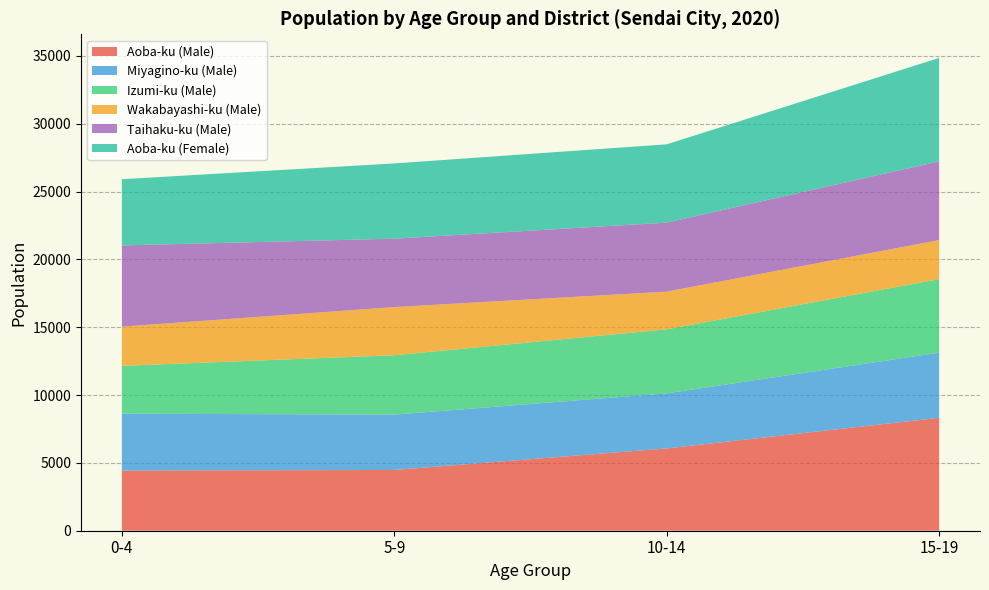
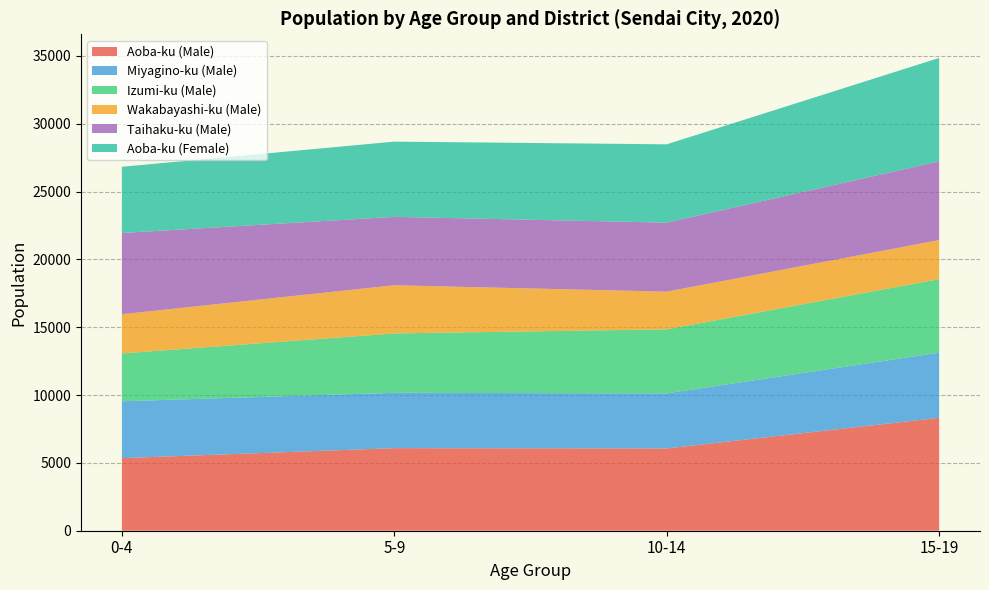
  {
    "Aoba-ku (Male)": {
-     "0-4": 4400,
-     "5-9": 4500,
+     "0-4": 5400,
+     "5-9": 6100,
      "10-14": 6100,
      "15-19": 8300
    },
    "Miyagino-ku (Male)": {
      "0-4": 4200,
      "5-9": 4100,
      "10-14": 4100,
      "15-19": 4800
    },
    "Wakabayashi-ku (Male)": {
      "0-4": 2900,
      "5-9": 3600,
      "10-14": 2800,
      "15-19": 2900
    },
    "Taihaku-ku (Male)": {
      "0-4": 6000,
      "5-9": 5000,
      "10-14": 5100,
      "15-19": 5800
    }
  }
